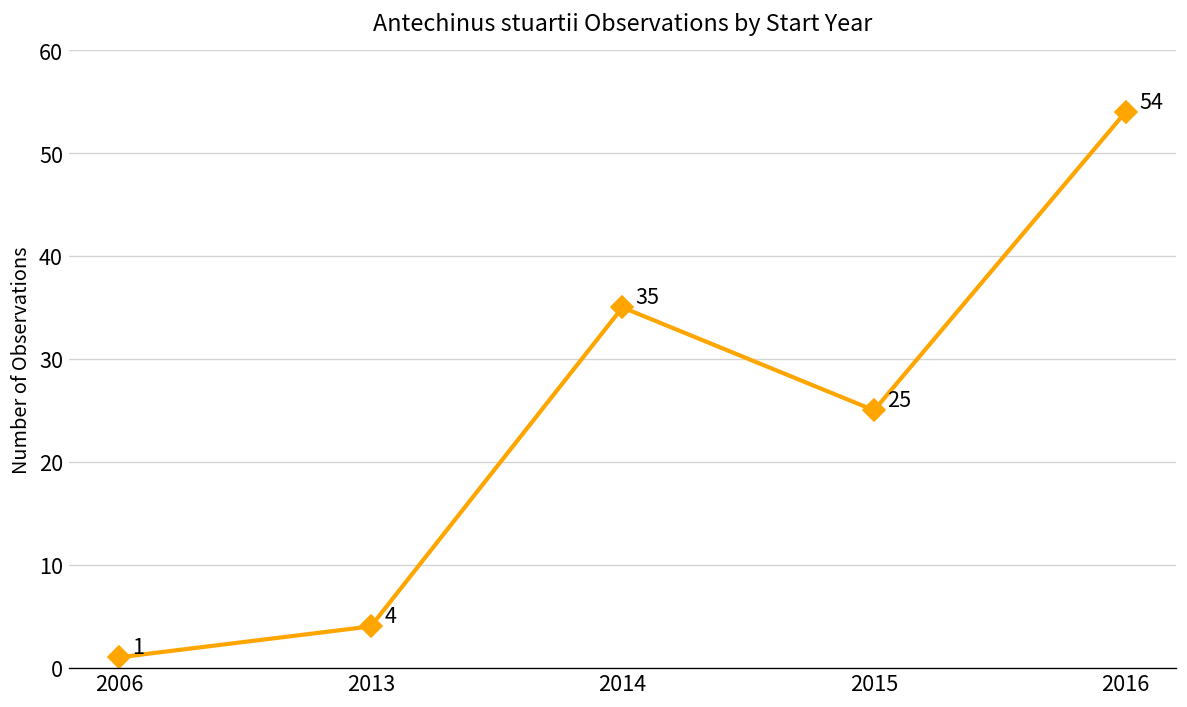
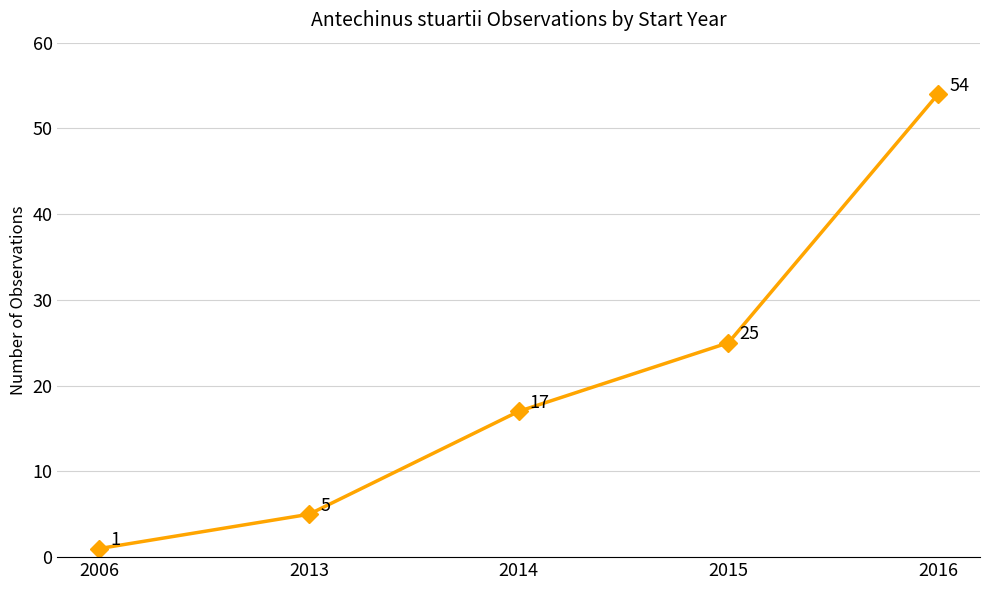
  {
    "2006": 1,
-   "2013": 4,
-   "2014": 35,
+   "2013": 5,
+   "2014": 17,
    "2015": 25,
    "2016": 54
  }
